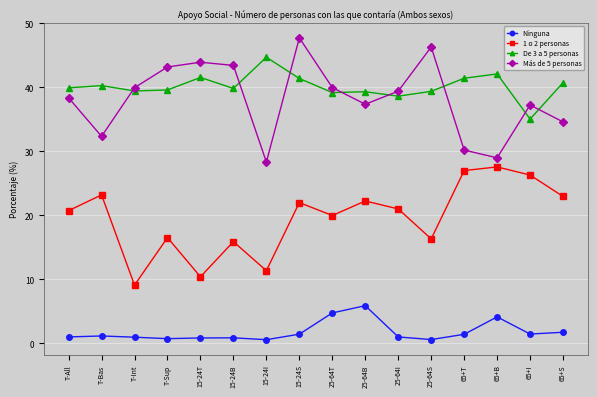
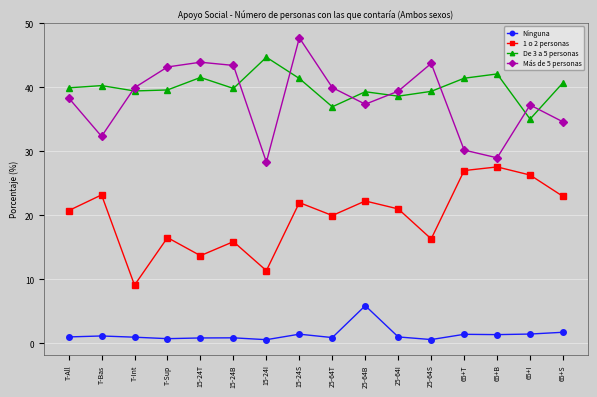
  {
    "Ninguna": {
      "T-All": 1,
      "T-Bas": 1,
      "T-Int": 1,
      "T-Sup": 1,
      "15-24T": 1,
      "15-24B": 1,
      "15-24I": 1,
      "15-24S": 1,
-     "25-64T": 5,
+     "25-64T": 1,
      "25-64B": 6,
      "25-64I": 1,
      "25-64S": 1,
      "65+T": 1,
-     "65+B": 4,
+     "65+B": 1,
      "65+I": 1,
      "65+S": 2
    },
    "1 o 2 personas": {
      "T-All": 21,
      "T-Bas": 23,
      "T-Int": 9,
      "T-Sup": 17,
-     "15-24T": 10,
+     "15-24T": 14,
      "15-24B": 16,
      "15-24I": 11,
      "15-24S": 22,
      "25-64T": 20,
      "25-64B": 22,
      "25-64I": 21,
      "25-64S": 16,
      "65+T": 27,
      "65+B": 28,
      "65+I": 26,
      "65+S": 23
    },
    "De 3 a 5 personas": {
      "T-All": 40,
      "T-Bas": 40,
      "T-Int": 39,
      "T-Sup": 40,
      "15-24T": 42,
      "15-24B": 40,
      "15-24I": 45,
      "15-24S": 41,
-     "25-64T": 39,
+     "25-64T": 37,
      "25-64B": 39,
      "25-64I": 39,
      "25-64S": 39,
      "65+T": 41,
      "65+B": 42,
      "65+I": 35,
      "65+S": 41
    },
    "Más de 5 personas": {
      "T-All": 38,
      "T-Bas": 32,
      "T-Int": 40,
      "T-Sup": 43,
      "15-24T": 44,
      "15-24B": 43,
      "15-24I": 28,
      "15-24S": 48,
      "25-64T": 40,
      "25-64B": 37,
      "25-64I": 39,
-     "25-64S": 46,
+     "25-64S": 44,
      "65+T": 30,
      "65+B": 29,
      "65+I": 37,
      "65+S": 35
    }
  }
